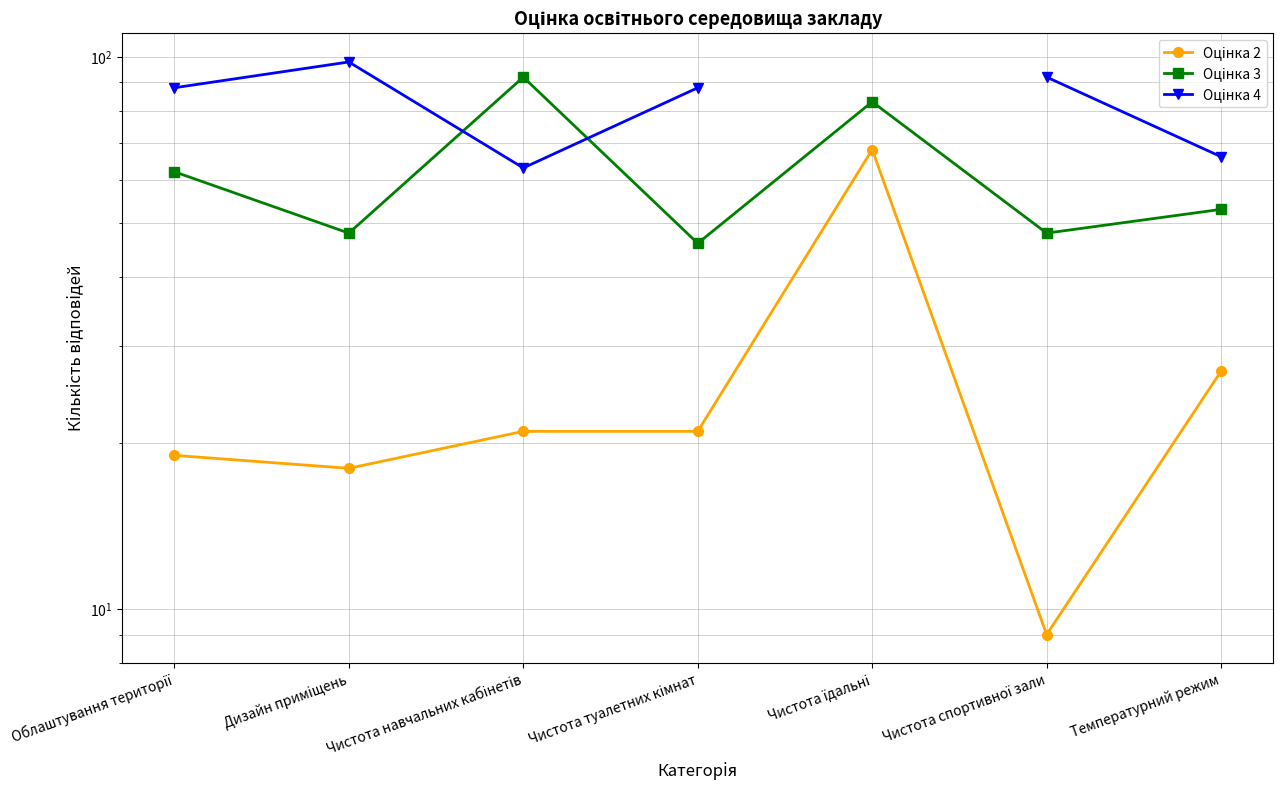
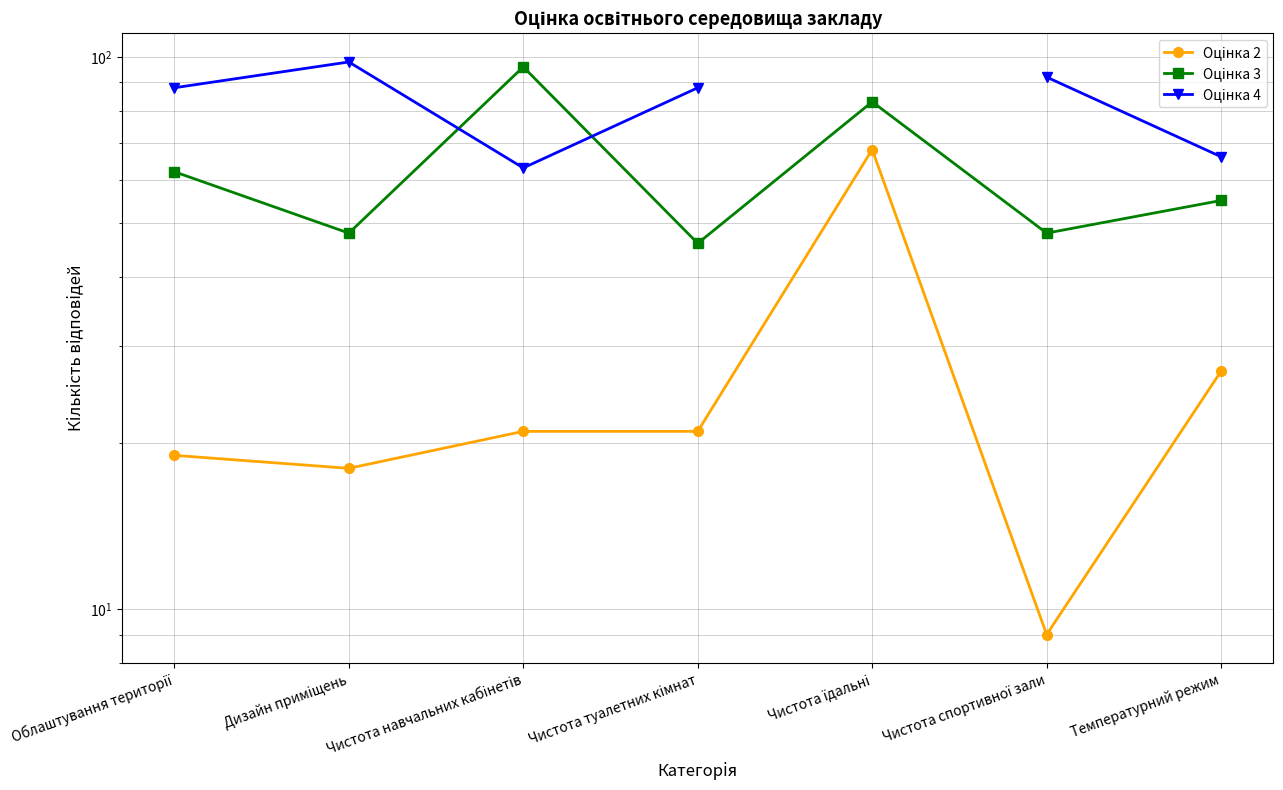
  {
    "Оцінка 2": {
      "Облаштування території": 19,
      "Дизайн приміщень": 18,
      "Чистота навчальних кабінетів": 21,
      "Чистота туалетних кімнат": 21,
      "Чистота їдальні": 68,
      "Чистота спортивної зали": 9,
      "Температурний режим": 27
    },
    "Оцінка 3": {
      "Облаштування території": 62,
      "Дизайн приміщень": 48,
-     "Чистота навчальних кабінетів": 92,
+     "Чистота навчальних кабінетів": 96,
      "Чистота туалетних кімнат": 46,
      "Чистота їдальні": 83,
      "Чистота спортивної зали": 48,
-     "Температурний режим": 53
+     "Температурний режим": 55
    },
    "Оцінка 4": {
      "Облаштування території": 88,
      "Дизайн приміщень": 98,
      "Чистота навчальних кабінетів": 63,
      "Чистота туалетних кімнат": 88,
      "Чистота спортивної зали": 92,
      "Температурний режим": 66
    }
  }
